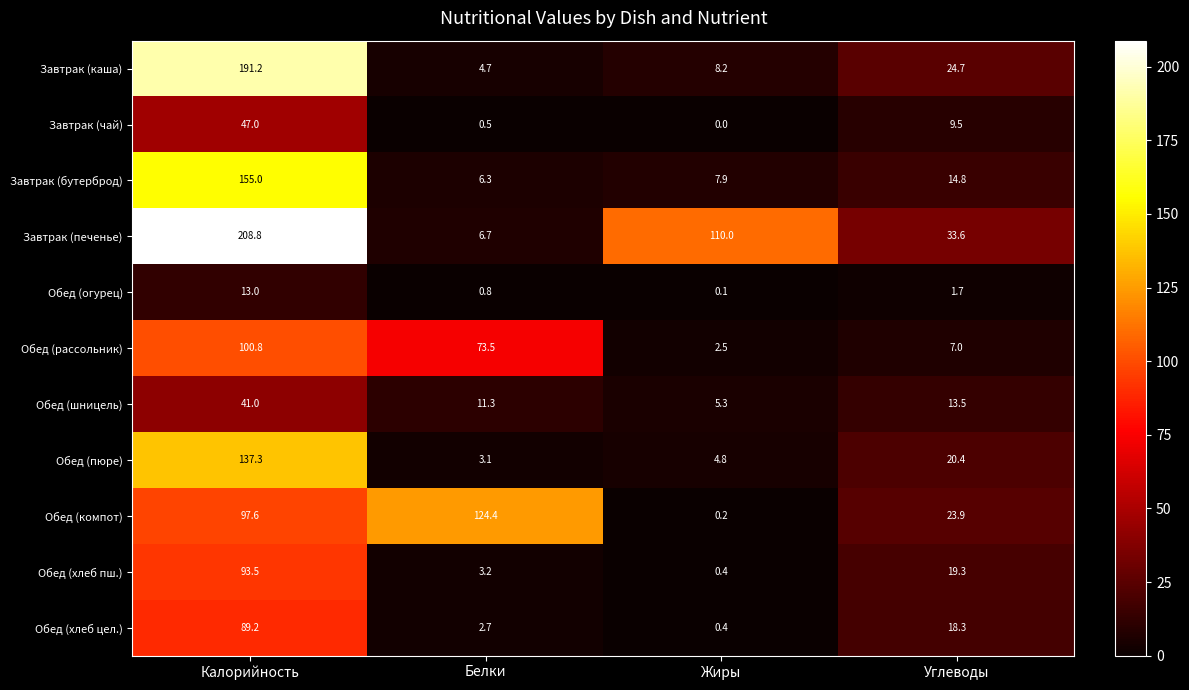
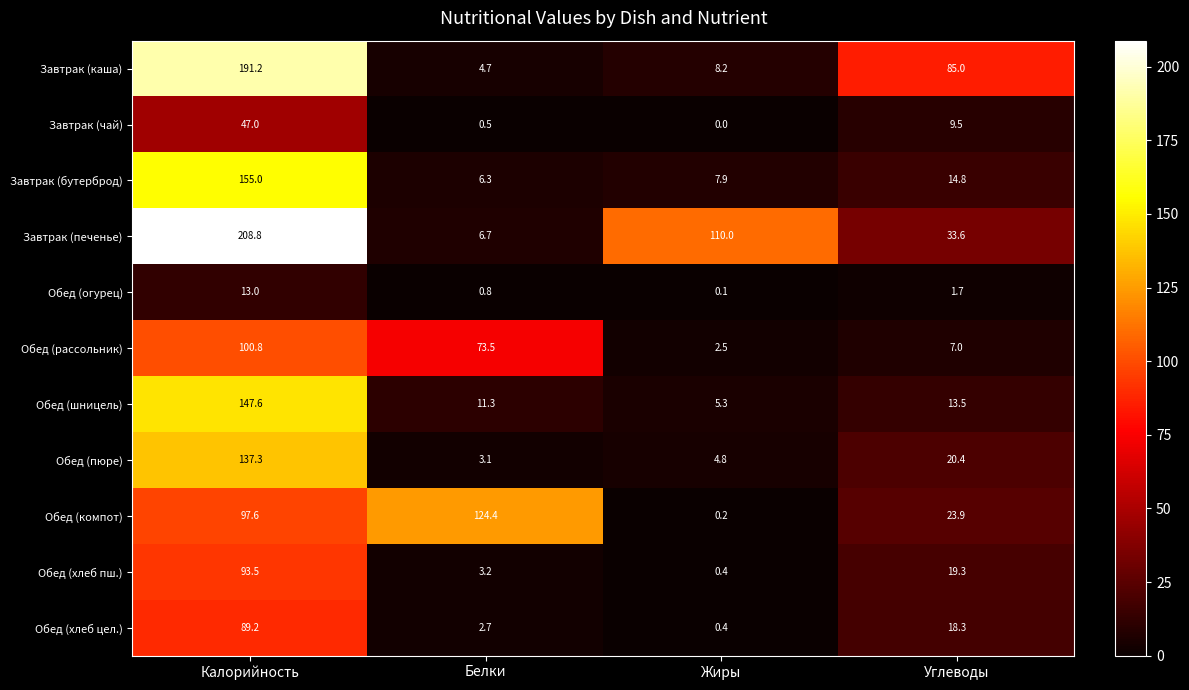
  {
    "Завтрак (каша)": {
      "Калорийность": 191.2,
      "Белки": 4.7,
      "Жиры": 8.2,
-     "Углеводы": 24.7
+     "Углеводы": 85.0
    },
    "Завтрак (чай)": {
      "Калорийность": 47.0,
      "Белки": 0.5,
      "Жиры": 0.0,
      "Углеводы": 9.5
    },
    "Завтрак (бутерброд)": {
      "Калорийность": 155.0,
      "Белки": 6.3,
      "Жиры": 7.9,
      "Углеводы": 14.8
    },
    "Завтрак (печенье)": {
      "Калорийность": 208.8,
      "Белки": 6.7,
      "Жиры": 110.0,
      "Углеводы": 33.6
    },
    "Обед (огурец)": {
      "Калорийность": 13.0,
      "Белки": 0.8,
      "Жиры": 0.1,
      "Углеводы": 1.7
    },
    "Обед (рассольник)": {
      "Калорийность": 100.8,
      "Белки": 73.5,
      "Жиры": 2.5,
      "Углеводы": 7.0
    },
    "Обед (шницель)": {
-     "Калорийность": 41.0,
+     "Калорийность": 147.6,
      "Белки": 11.3,
      "Жиры": 5.3,
      "Углеводы": 13.5
    },
    "Обед (пюре)": {
      "Калорийность": 137.3,
      "Белки": 3.1,
      "Жиры": 4.8,
      "Углеводы": 20.4
    },
    "Обед (компот)": {
      "Калорийность": 97.6,
      "Белки": 124.4,
      "Жиры": 0.2,
      "Углеводы": 23.9
    },
    "Обед (хлеб пш.)": {
      "Калорийность": 93.5,
      "Белки": 3.2,
      "Жиры": 0.4,
      "Углеводы": 19.3
    },
    "Обед (хлеб цел.)": {
      "Калорийность": 89.2,
      "Белки": 2.7,
      "Жиры": 0.4,
      "Углеводы": 18.3
    }
  }
